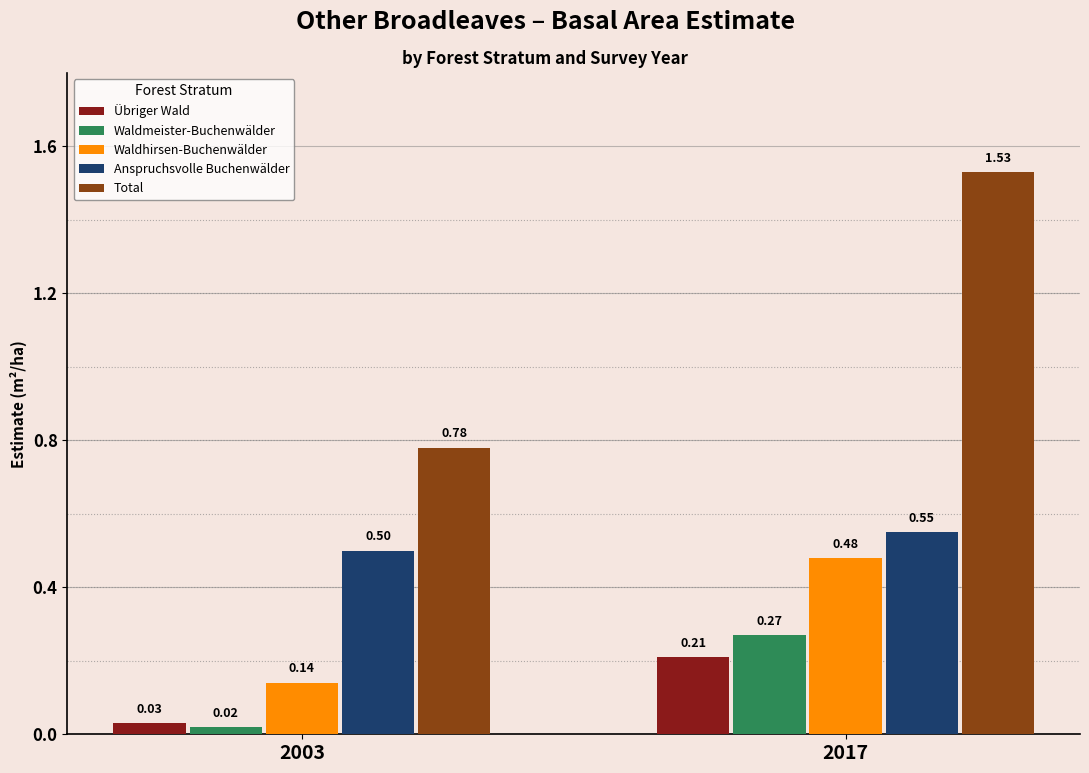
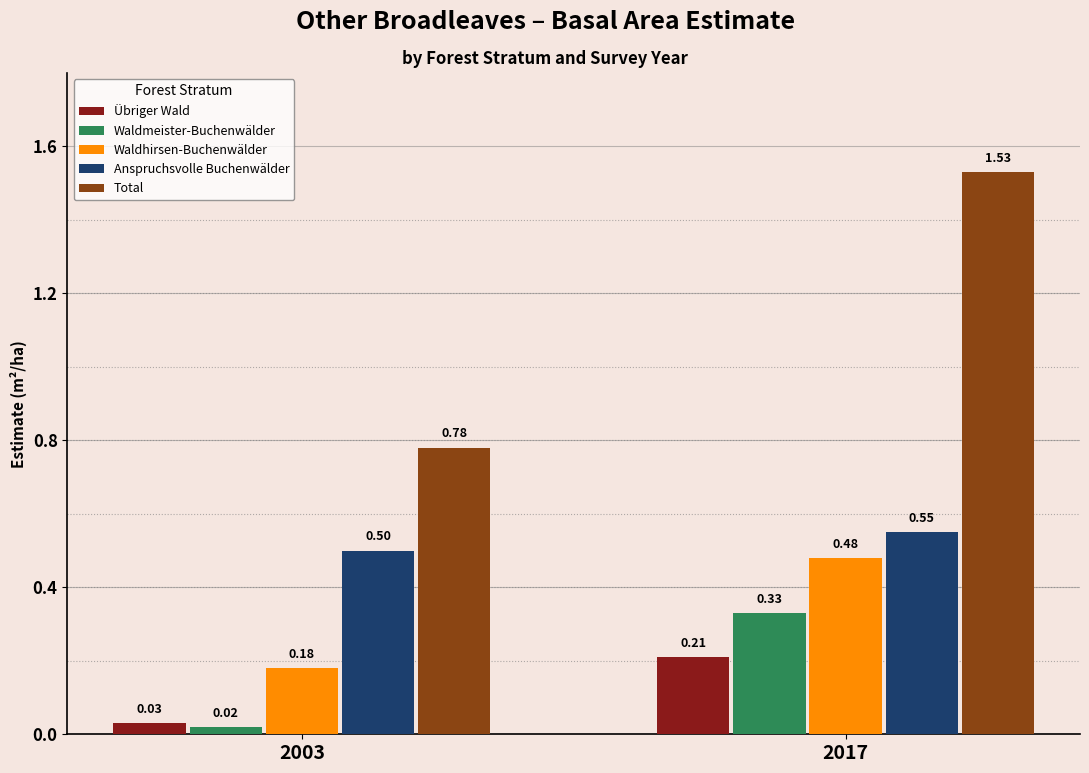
  {
    "Waldmeister-Buchenwälder": {
      "2003": 0.02,
-     "2017": 0.27
+     "2017": 0.33
    },
    "Waldhirsen-Buchenwälder": {
-     "2003": 0.14,
+     "2003": 0.18,
      "2017": 0.48
    },
    "Anspruchsvolle Buchenwälder": {
      "2003": 0.50,
      "2017": 0.55
    }
  }
